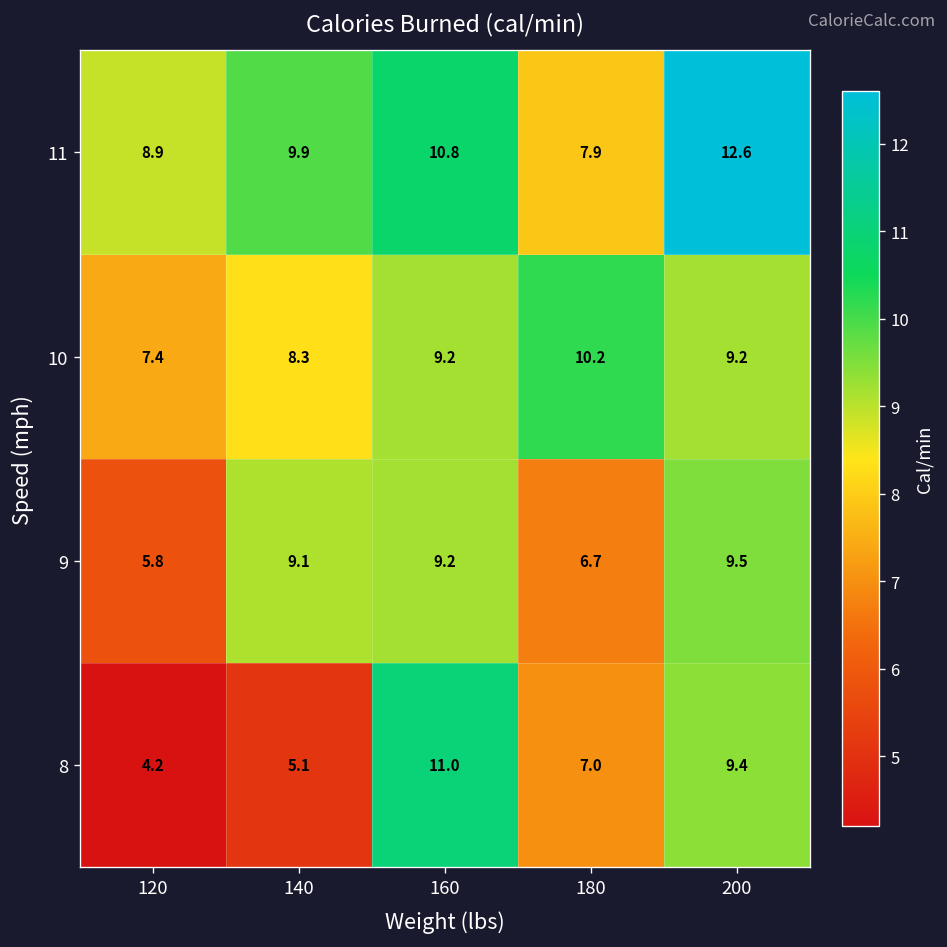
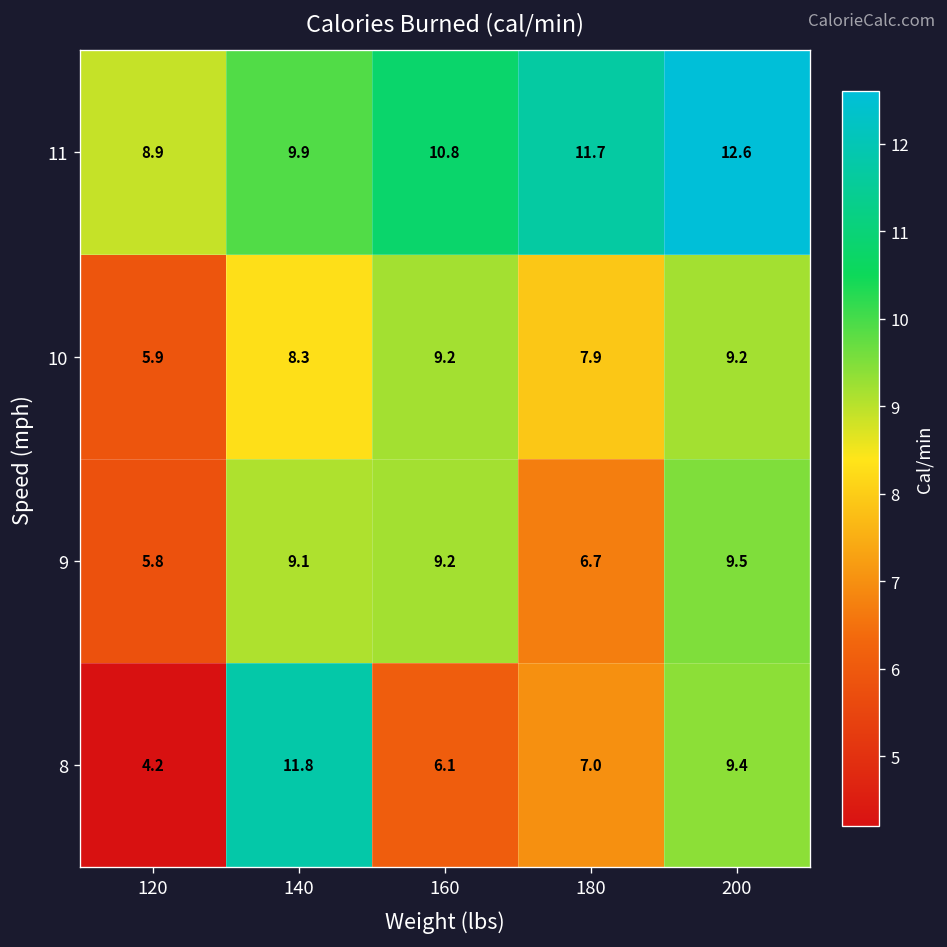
  {
    "11": {
      "120": 8.9,
      "140": 9.9,
      "160": 10.8,
-     "180": 7.9,
+     "180": 11.7,
      "200": 12.6
    },
    "10": {
-     "120": 7.4,
+     "120": 5.9,
      "140": 8.3,
      "160": 9.2,
-     "180": 10.2,
+     "180": 7.9,
      "200": 9.2
    },
    "9": {
      "120": 5.8,
      "140": 9.1,
      "160": 9.2,
      "180": 6.7,
      "200": 9.5
    },
    "8": {
      "120": 4.2,
-     "140": 5.1,
-     "160": 11.0,
+     "140": 11.8,
+     "160": 6.1,
      "180": 7.0,
      "200": 9.4
    }
  }
